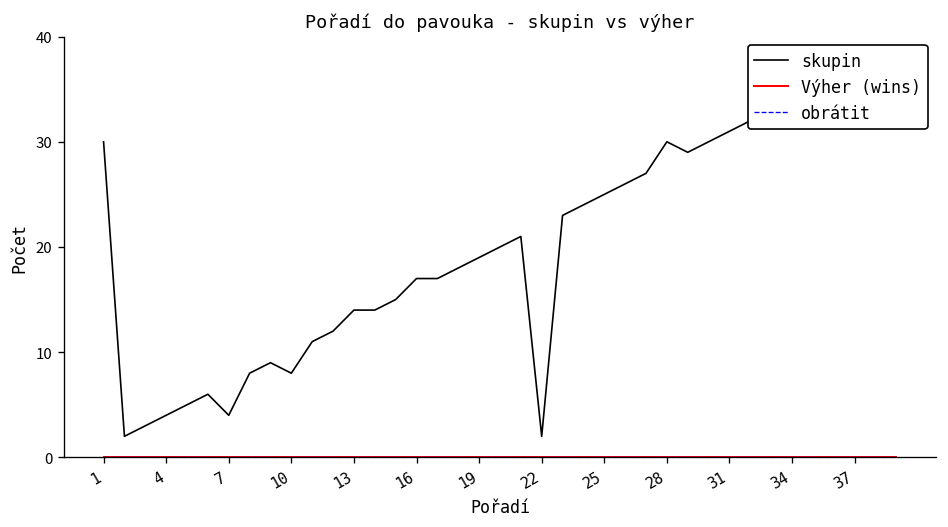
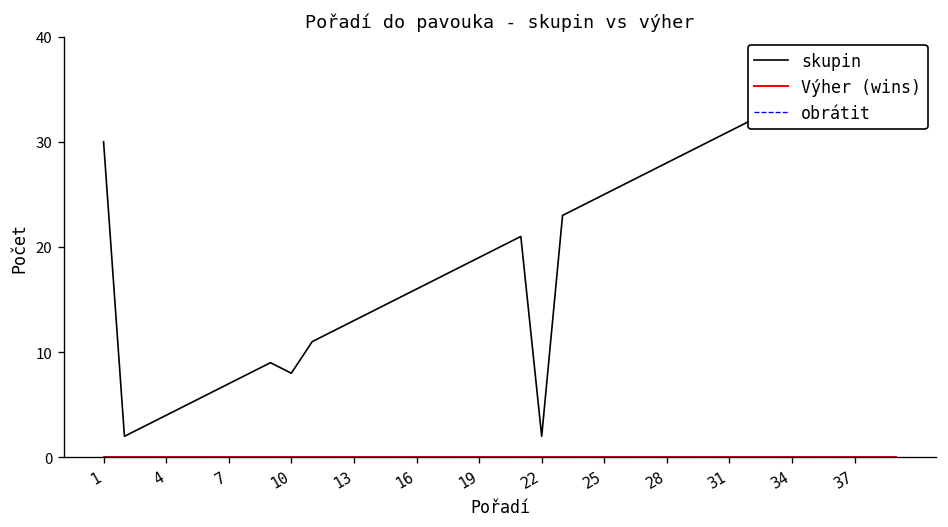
  {
    "skupin": {
      "1": 30,
      "4": 4,
-     "7": 4,
+     "7": 7,
      "10": 8,
-     "13": 14,
-     "16": 17,
+     "13": 13,
+     "16": 16,
      "19": 19,
      "22": 2,
      "25": 25,
-     "28": 30,
+     "28": 28,
      "31": 31
    },
    "obrátit": {
      "1": 0,
      "4": 0,
      "7": 0,
      "10": 0,
      "13": 0,
      "16": 0,
      "19": 0,
      "22": 0,
      "25": 0,
      "28": 0,
      "31": 0,
      "34": 0,
      "37": 0
    }
  }
